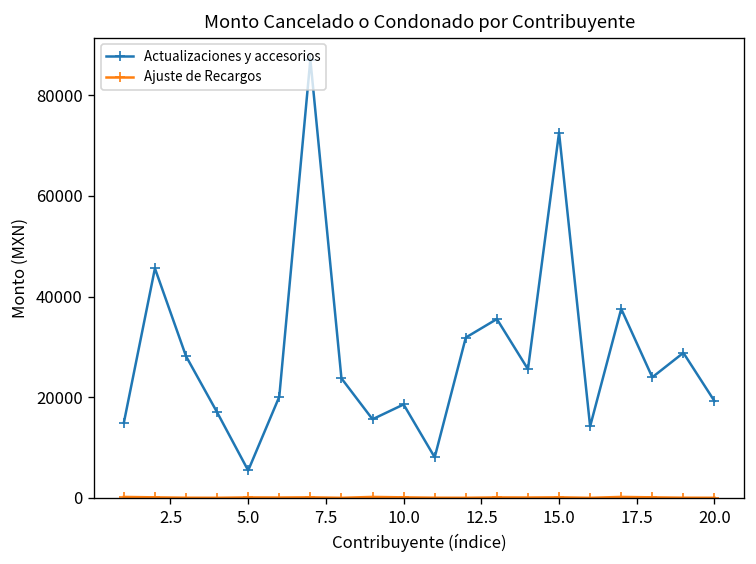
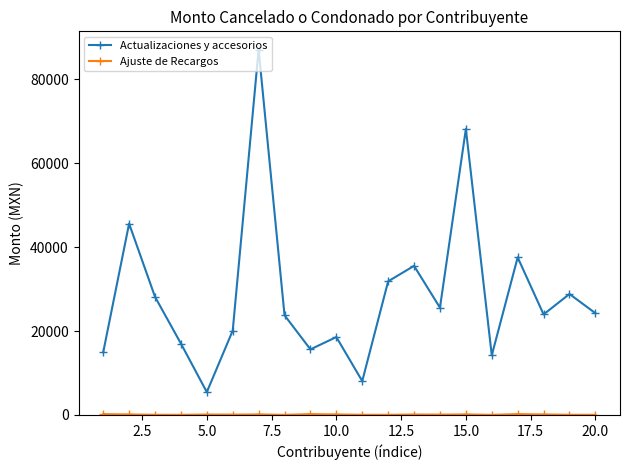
  {
    "Actualizaciones y accesorios": {
      "5.0": 5000,
      "10.0": 19000,
-     "15.0": 73000,
-     "20.0": 19000
+     "15.0": 68000,
+     "20.0": 24000
    },
    "Ajuste de Recargos": {
      "5.0": 0,
      "10.0": 0,
      "15.0": 0,
      "20.0": 0
    }
  }
